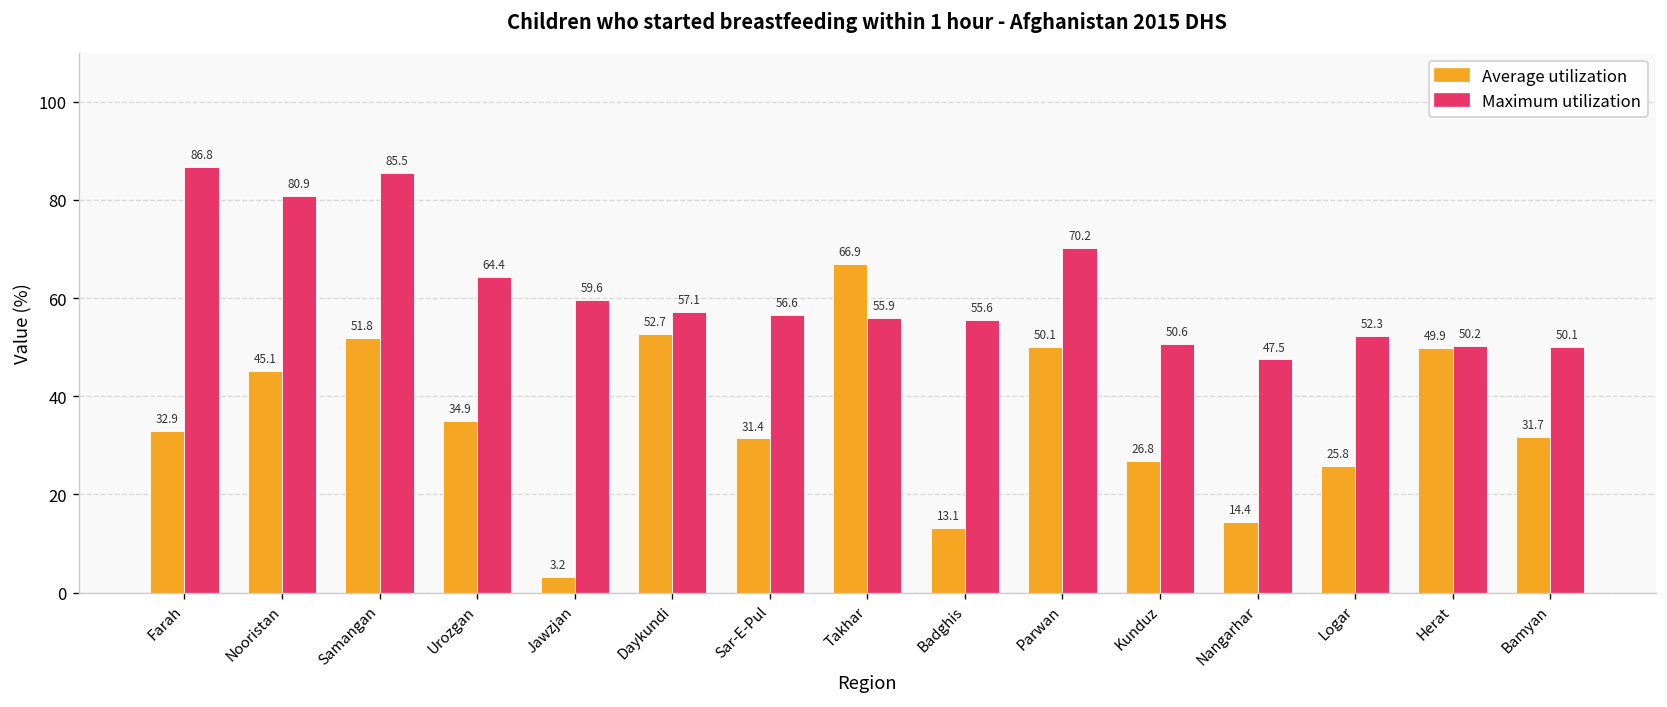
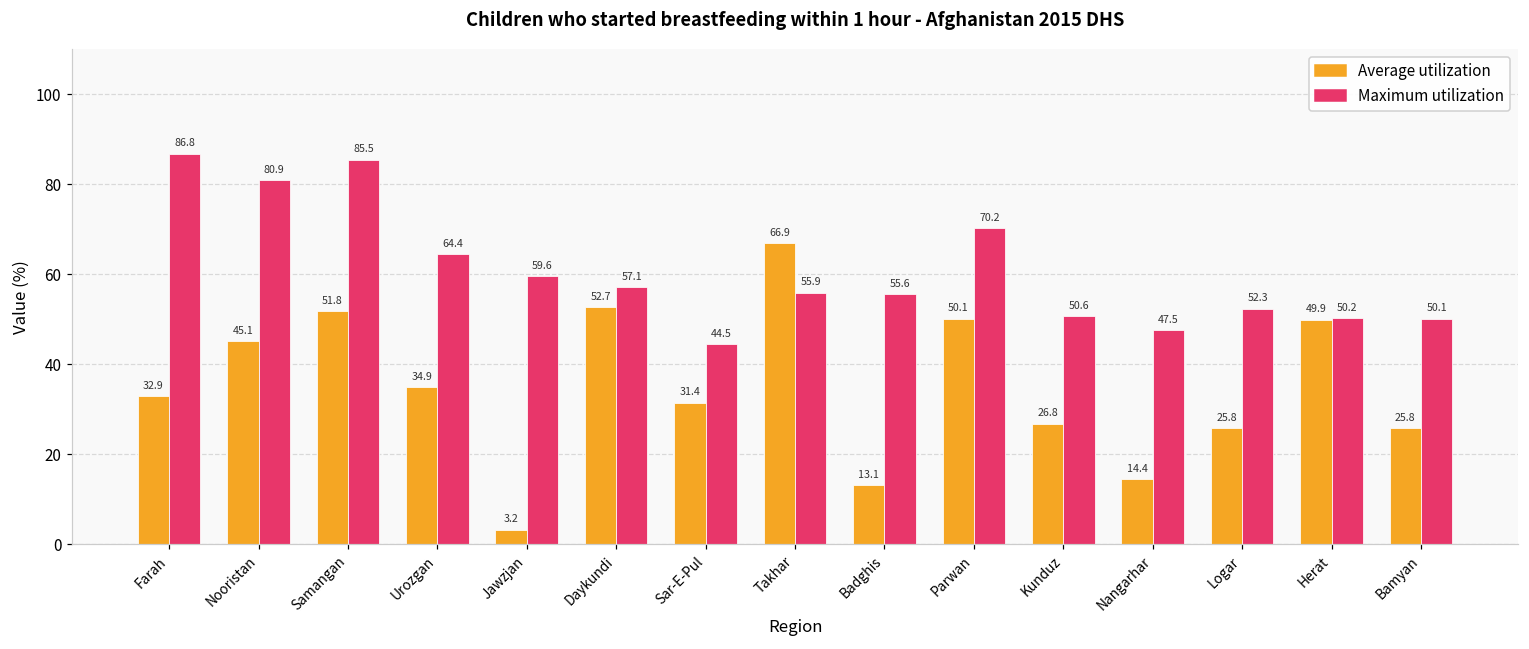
  {
    "Average utilization": {
      "Farah": 32.9,
      "Nooristan": 45.1,
      "Samangan": 51.8,
      "Urozgan": 34.9,
      "Jawzjan": 3.2,
      "Daykundi": 52.7,
      "Sar-E-Pul": 31.4,
      "Takhar": 66.9,
      "Badghis": 13.1,
      "Parwan": 50.1,
      "Kunduz": 26.8,
      "Nangarhar": 14.4,
      "Logar": 25.8,
      "Herat": 49.9,
-     "Bamyan": 31.7
+     "Bamyan": 25.8
    },
    "Maximum utilization": {
      "Farah": 86.8,
      "Nooristan": 80.9,
      "Samangan": 85.5,
      "Urozgan": 64.4,
      "Jawzjan": 59.6,
      "Daykundi": 57.1,
-     "Sar-E-Pul": 56.6,
+     "Sar-E-Pul": 44.5,
      "Takhar": 55.9,
      "Badghis": 55.6,
      "Parwan": 70.2,
      "Kunduz": 50.6,
      "Nangarhar": 47.5,
      "Logar": 52.3,
      "Herat": 50.2,
      "Bamyan": 50.1
    }
  }
